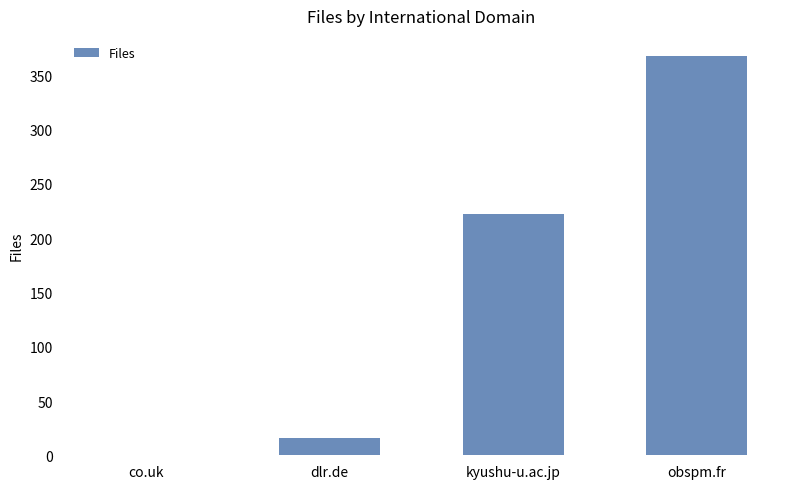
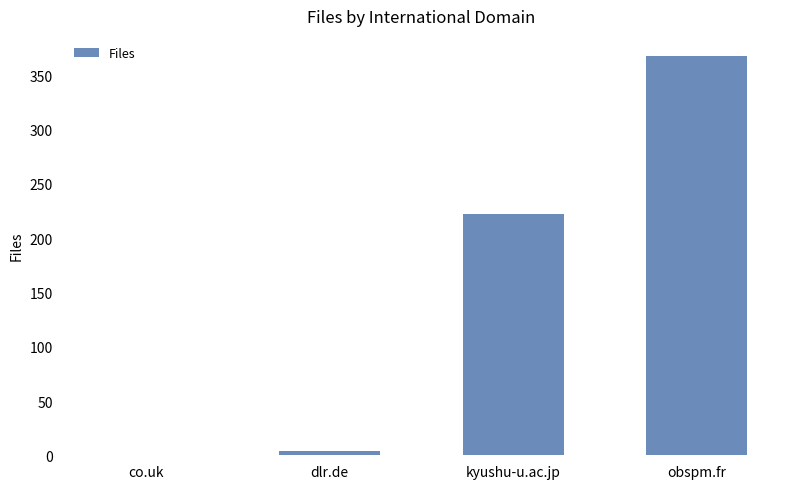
  {
    "co.uk": 0,
-   "dlr.de": 16,
+   "dlr.de": 4,
    "kyushu-u.ac.jp": 222,
    "obspm.fr": 368
  }
